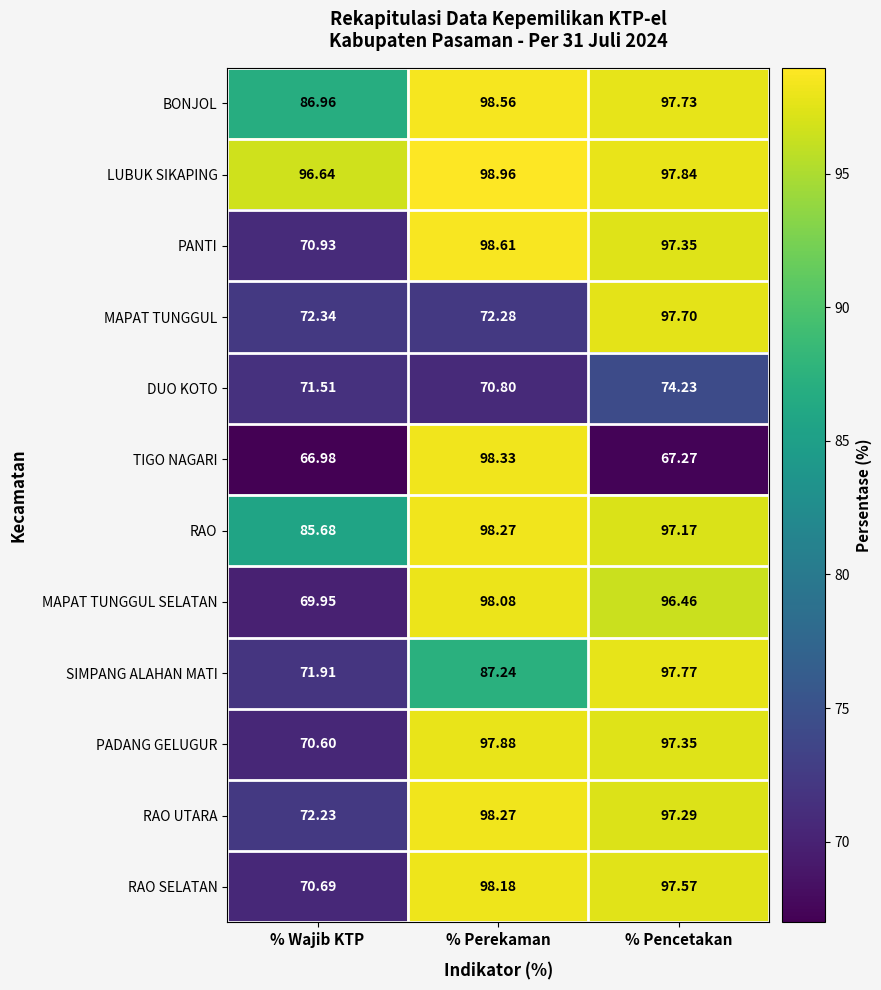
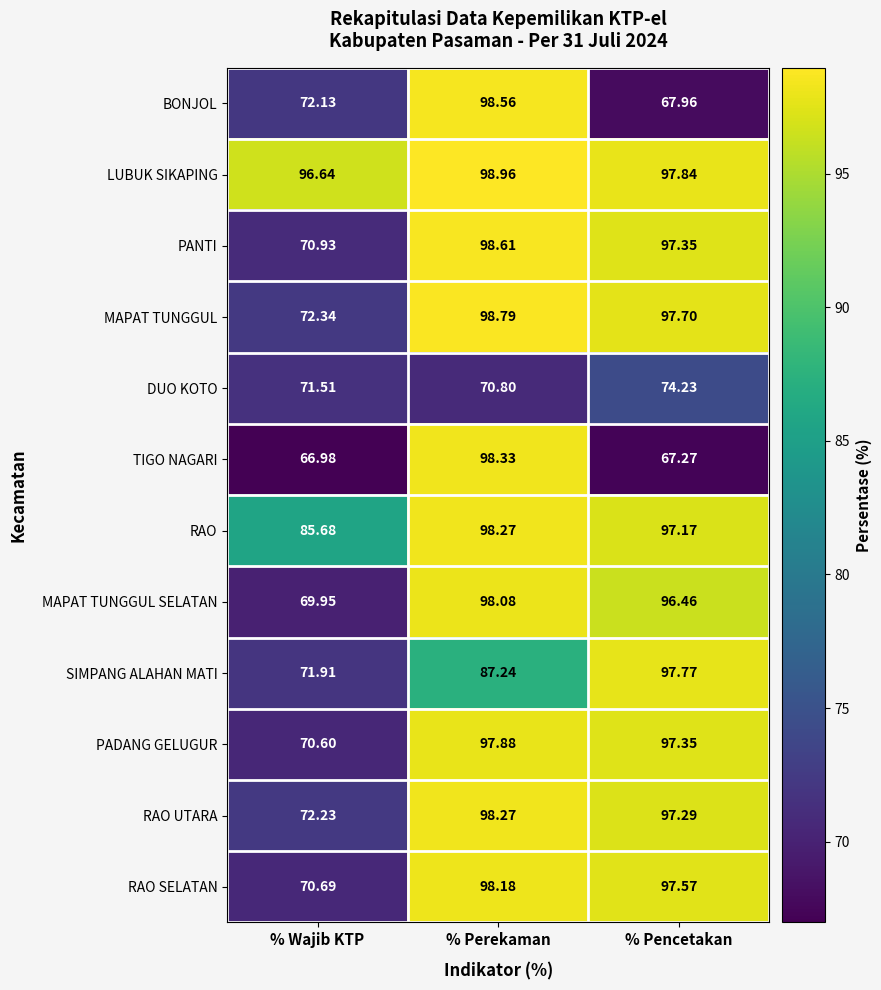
  {
    "BONJOL": {
-     "% Wajib KTP": 86.96,
+     "% Wajib KTP": 72.13,
      "% Perekaman": 98.56,
-     "% Pencetakan": 97.73
+     "% Pencetakan": 67.96
    },
    "LUBUK SIKAPING": {
      "% Wajib KTP": 96.64,
      "% Perekaman": 98.96,
      "% Pencetakan": 97.84
    },
    "PANTI": {
      "% Wajib KTP": 70.93,
      "% Perekaman": 98.61,
      "% Pencetakan": 97.35
    },
    "MAPAT TUNGGUL": {
      "% Wajib KTP": 72.34,
-     "% Perekaman": 72.28,
+     "% Perekaman": 98.79,
      "% Pencetakan": 97.70
    },
    "DUO KOTO": {
      "% Wajib KTP": 71.51,
      "% Perekaman": 70.80,
      "% Pencetakan": 74.23
    },
    "TIGO NAGARI": {
      "% Wajib KTP": 66.98,
      "% Perekaman": 98.33,
      "% Pencetakan": 67.27
    },
    "RAO": {
      "% Wajib KTP": 85.68,
      "% Perekaman": 98.27,
      "% Pencetakan": 97.17
    },
    "MAPAT TUNGGUL SELATAN": {
      "% Wajib KTP": 69.95,
      "% Perekaman": 98.08,
      "% Pencetakan": 96.46
    },
    "SIMPANG ALAHAN MATI": {
      "% Wajib KTP": 71.91,
      "% Perekaman": 87.24,
      "% Pencetakan": 97.77
    },
    "PADANG GELUGUR": {
      "% Wajib KTP": 70.60,
      "% Perekaman": 97.88,
      "% Pencetakan": 97.35
    },
    "RAO UTARA": {
      "% Wajib KTP": 72.23,
      "% Perekaman": 98.27,
      "% Pencetakan": 97.29
    },
    "RAO SELATAN": {
      "% Wajib KTP": 70.69,
      "% Perekaman": 98.18,
      "% Pencetakan": 97.57
    }
  }
